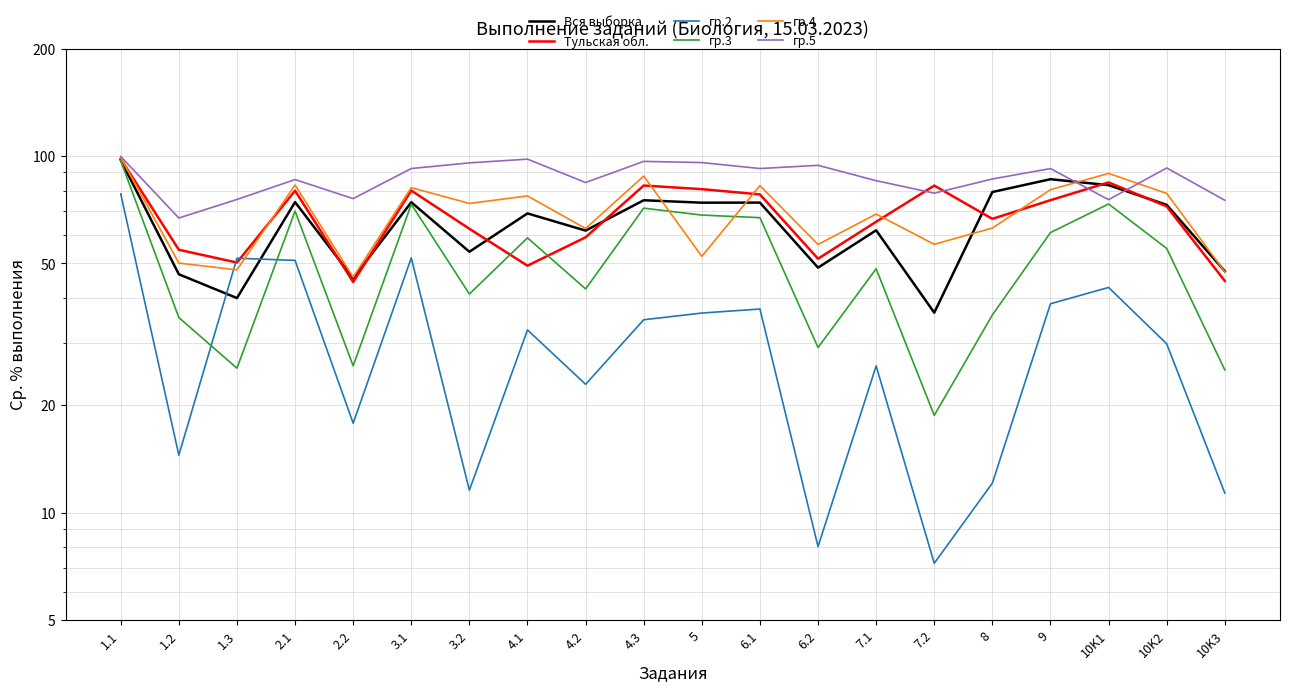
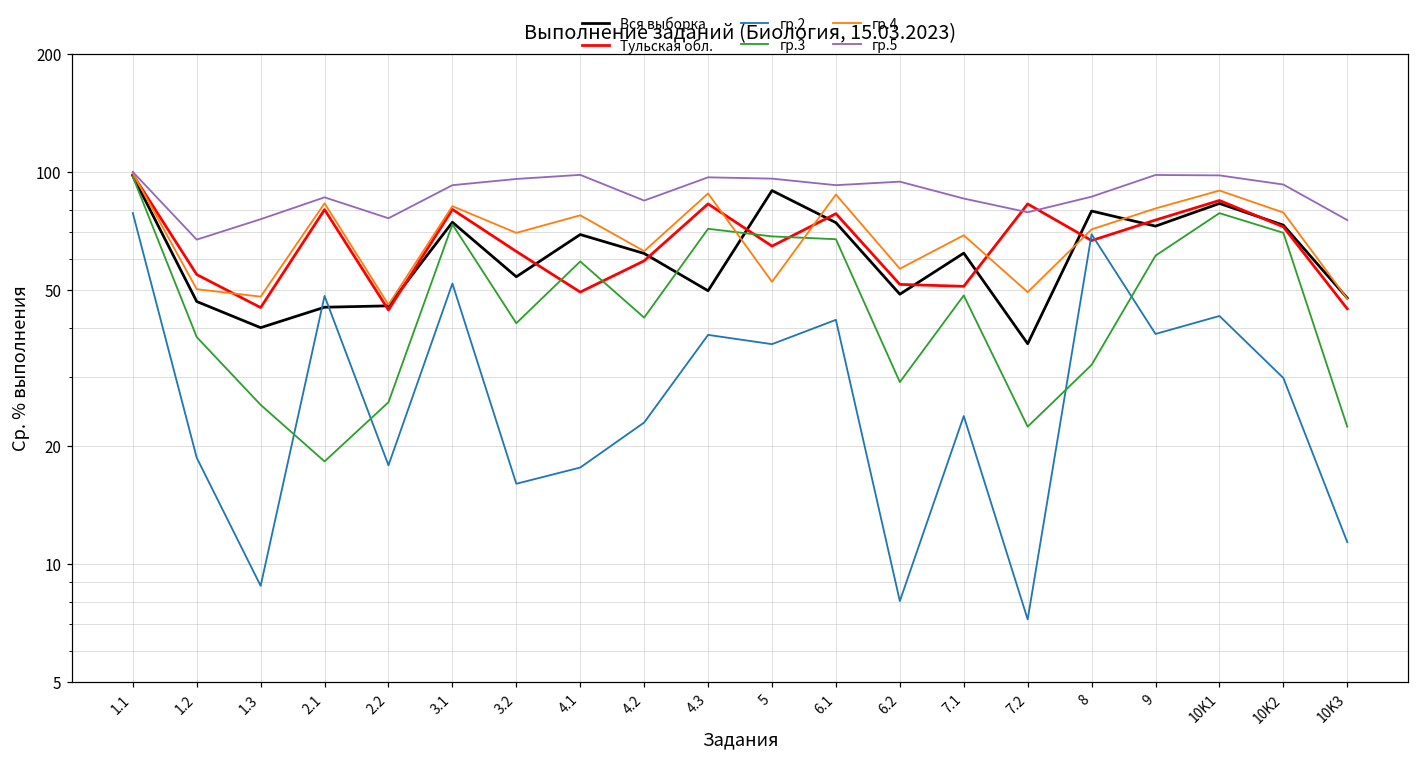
  {
    "Вся выборка": {
      "1.2": 47,
      "1.3": 40,
-     "2.1": 74,
+     "2.1": 45,
      "3.2": 54,
      "4.1": 69,
-     "4.3": 75,
-     "5": 74,
+     "4.3": 50,
+     "5": 89,
      "6.1": 74,
      "6.2": 49,
      "7.1": 62,
      "7.2": 36,
      "8": 79,
-     "9": 86,
+     "9": 73,
      "10K1": 83
    },
    "Тульская обл.": {
      "1.2": 55,
-     "1.3": 50,
+     "1.3": 45,
      "2.1": 80,
      "2.2": 44,
      "3.1": 80,
      "3.2": 63,
      "4.1": 49,
      "4.2": 59,
      "4.3": 83,
-     "5": 81,
+     "5": 65,
      "6.1": 78,
      "6.2": 52,
-     "7.1": 65,
+     "7.1": 51,
      "7.2": 83,
      "8": 67,
      "9": 75,
      "10K1": 84,
      "10K3": 45
    },
    "гр.2": {
      "1.1": 78,
-     "1.2": 14.5,
-     "1.3": 52,
-     "2.1": 51,
+     "1.2": 19,
+     "1.3": 8.8,
+     "2.1": 48,
      "2.2": 18,
      "3.1": 52,
-     "3.2": 11.6,
-     "4.1": 33,
+     "3.2": 16,
+     "4.1": 18,
      "4.2": 23,
-     "4.3": 35,
+     "4.3": 38,
      "5": 36,
-     "6.1": 37,
+     "6.1": 42,
      "6.2": 8.0,
-     "7.1": 26,
+     "7.1": 24,
      "7.2": 7.2,
-     "8": 12.1,
+     "8": 69,
      "9": 39,
      "10K1": 43,
      "10K2": 30,
      "10K3": 11.4
    },
    "гр.3": {
-     "1.2": 35,
+     "1.2": 38,
      "1.3": 25,
-     "2.1": 70,
+     "2.1": 18,
      "2.2": 26,
      "3.2": 41,
      "4.1": 59,
      "4.2": 42,
      "4.3": 71,
      "5": 68,
      "6.1": 67,
      "6.2": 29,
      "7.1": 48,
-     "7.2": 19,
-     "8": 36,
+     "7.2": 22,
+     "8": 32,
      "9": 61,
-     "10K1": 73,
-     "10K2": 55,
-     "10K3": 25
+     "10K1": 78,
+     "10K2": 70,
+     "10K3": 22
    },
    "гр.4": {
      "1.2": 50,
      "1.3": 48,
      "2.1": 83,
      "3.1": 82,
-     "3.2": 74,
+     "3.2": 70,
      "4.1": 77,
      "4.3": 88,
      "5": 52,
-     "6.1": 83,
+     "6.1": 87,
      "6.2": 57,
      "7.1": 69,
-     "7.2": 57,
-     "8": 63,
+     "7.2": 49,
+     "8": 71,
      "9": 81,
      "10K1": 89,
      "10K2": 79
    },
    "гр.5": {
      "1.2": 67,
      "1.3": 76,
      "2.1": 86,
      "2.2": 76,
      "3.1": 92,
      "3.2": 96,
      "4.1": 98,
      "4.2": 84,
      "4.3": 97,
      "5": 96,
      "6.1": 92,
      "6.2": 94,
      "7.1": 85,
      "7.2": 79,
      "8": 86,
-     "9": 92,
-     "10K1": 76,
+     "9": 98,
+     "10K1": 98,
      "10K2": 93,
      "10K3": 75
    }
  }
